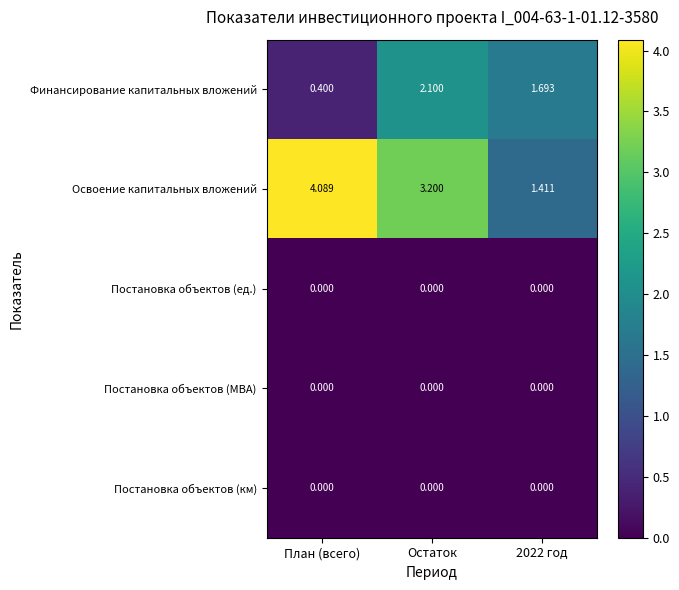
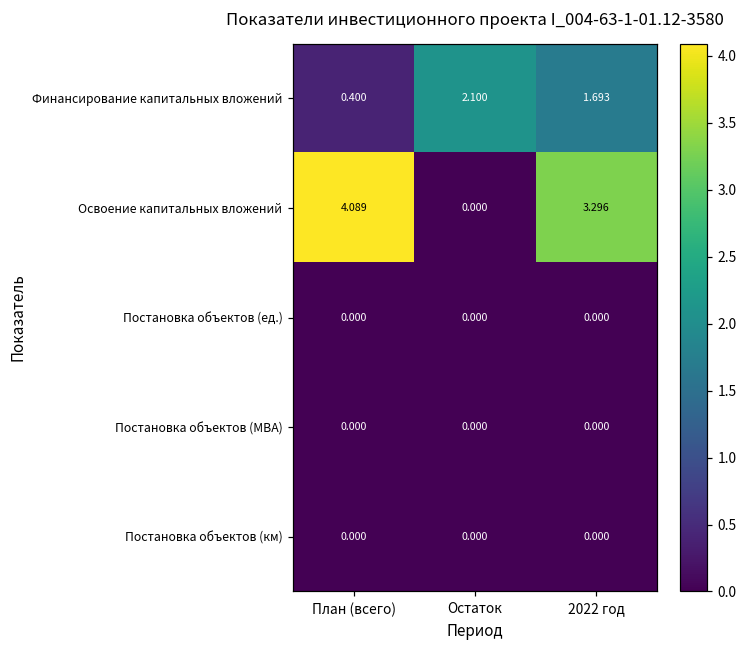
  {
    "Финансирование капитальных вложений": {
      "План (всего)": 0.400,
      "Остаток": 2.100,
      "2022 год": 1.693
    },
    "Освоение капитальных вложений": {
      "План (всего)": 4.089,
-     "Остаток": 3.200,
-     "2022 год": 1.411
+     "Остаток": 0.000,
+     "2022 год": 3.296
    },
    "Постановка объектов (ед.)": {
      "План (всего)": 0.000,
      "Остаток": 0.000,
      "2022 год": 0.000
    },
    "Постановка объектов (МВА)": {
      "План (всего)": 0.000,
      "Остаток": 0.000,
      "2022 год": 0.000
    },
    "Постановка объектов (км)": {
      "План (всего)": 0.000,
      "Остаток": 0.000,
      "2022 год": 0.000
    }
  }
